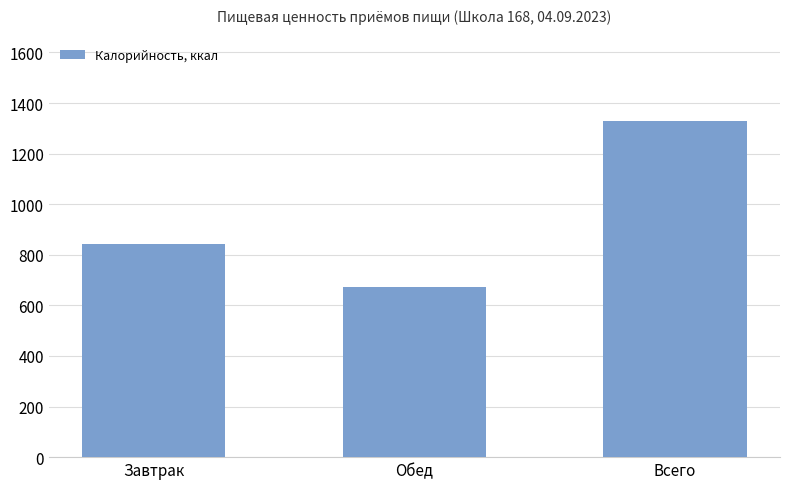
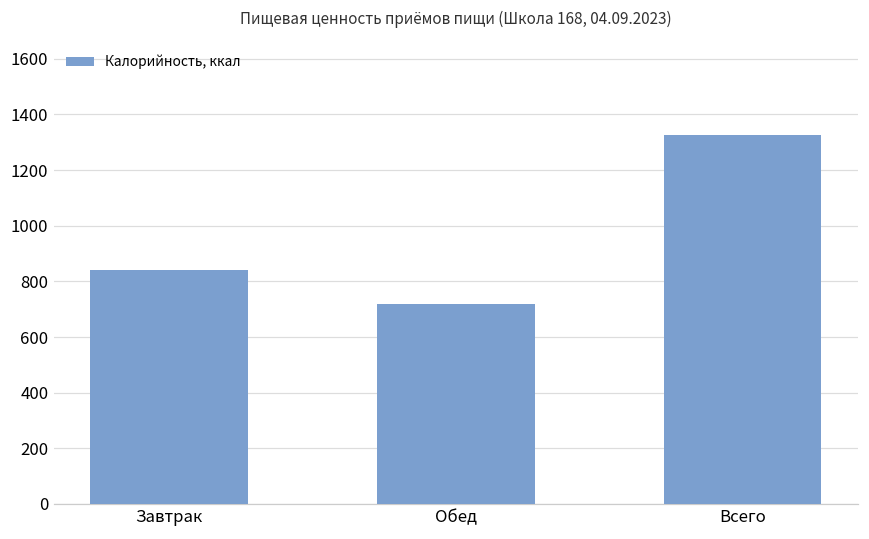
  {
    "Завтрак": 840,
-   "Обед": 670,
+   "Обед": 720,
    "Всего": 1330
  }
